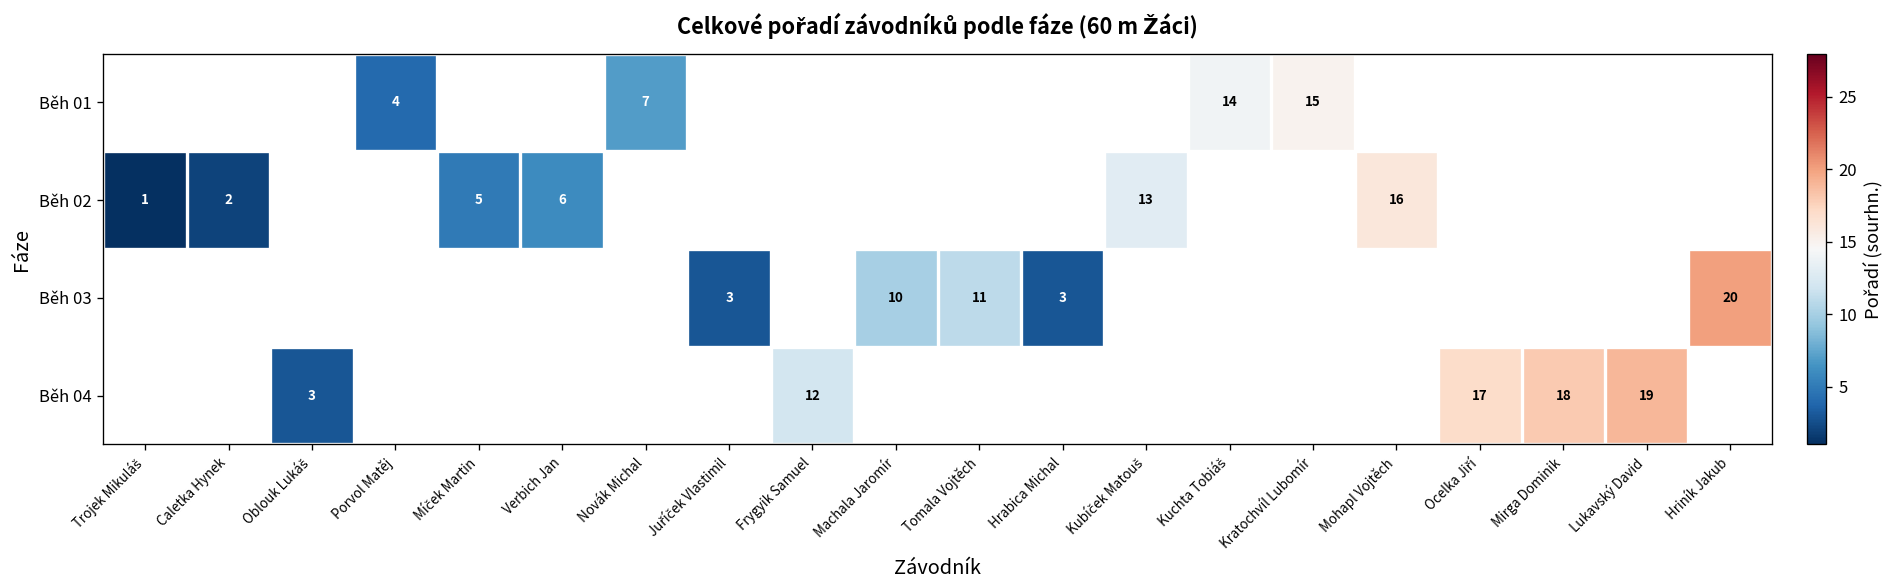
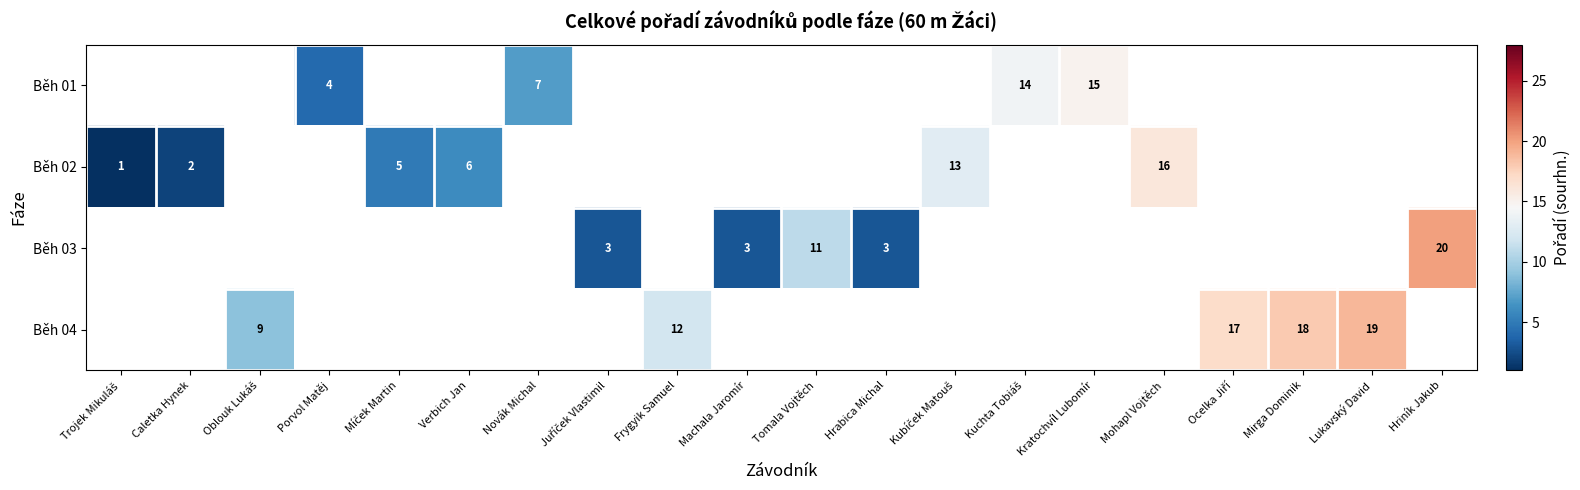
  {
    "Běh 01": {
      "Porvol Matěj": 4,
      "Novák Michal": 7,
      "Kuchta Tobiáš": 14,
      "Kratochvíl Lubomír": 15
    },
    "Běh 02": {
      "Trojek Mikuláš": 1,
      "Caletka Hynek": 2,
      "Míček Martin": 5,
      "Verbich Jan": 6,
      "Kubíček Matouš": 13,
      "Mohapl Vojtěch": 16
    },
    "Běh 03": {
      "Juříček Vlastimil": 3,
-     "Machala Jaromír": 10,
+     "Machala Jaromír": 3,
      "Tomala Vojtěch": 11,
      "Hrabica Michal": 3,
      "Hriník Jakub": 20
    },
    "Běh 04": {
-     "Oblouk Lukáš": 3,
+     "Oblouk Lukáš": 9,
      "Frygyik Samuel": 12,
      "Ocelka Jiří": 17,
      "Mirga Dominik": 18,
      "Lukavský David": 19
    }
  }
